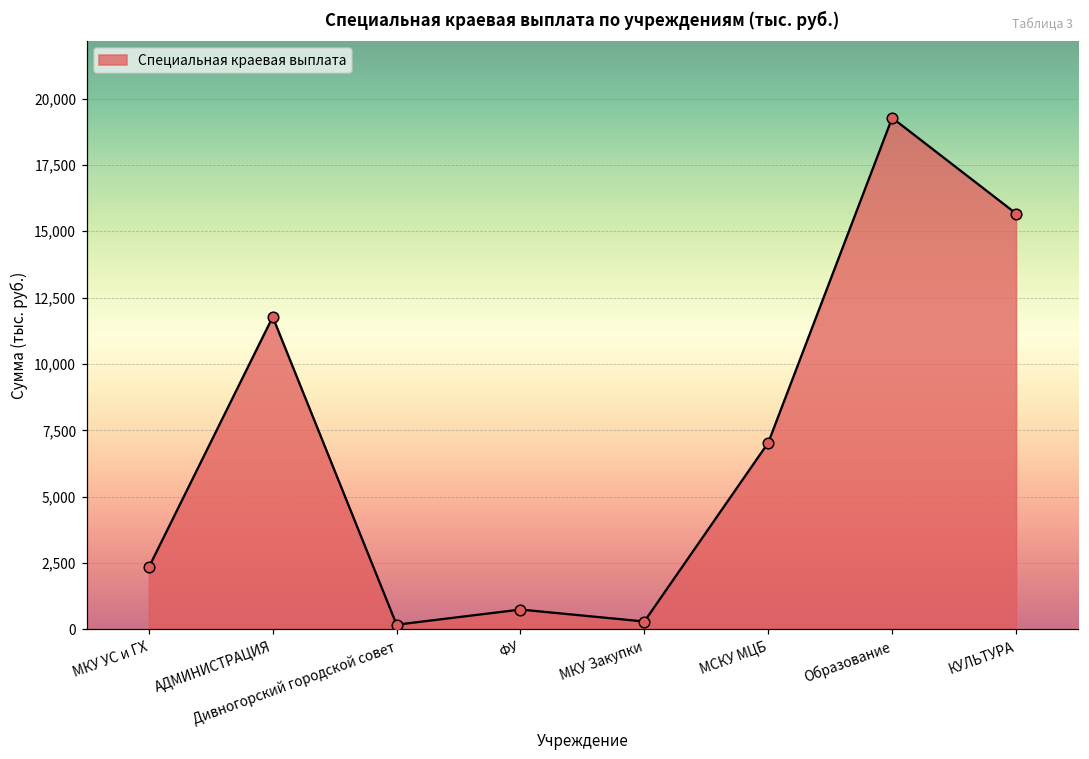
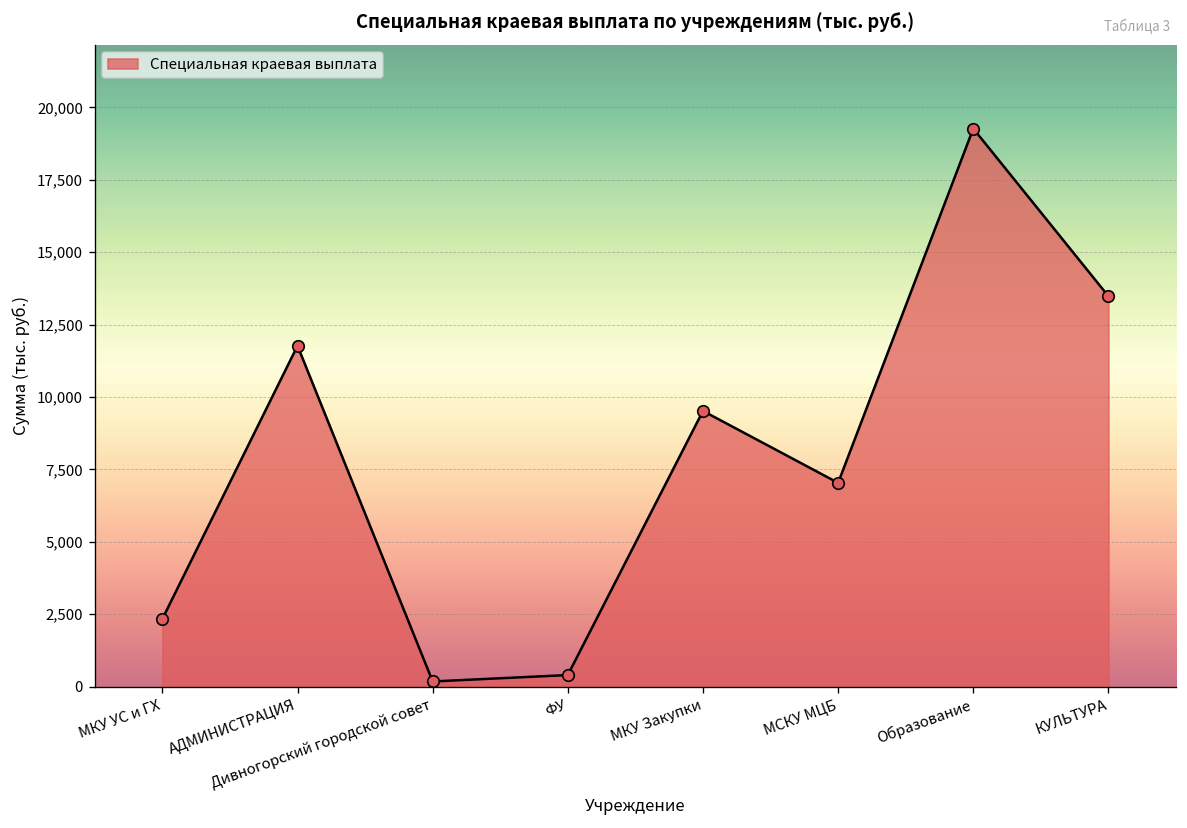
  {
    "МКУ УС и ГХ": "2,300",
    "АДМИНИСТРАЦИЯ": "11,800",
    "Дивногорский городской совет": "200",
-   "ФУ": "700",
-   "МКУ Закупки": "300",
+   "ФУ": "400",
+   "МКУ Закупки": "9,500",
    "МСКУ МЦБ": "7,000",
    "Образование": "19,300",
-   "КУЛЬТУРА": "15,700"
+   "КУЛЬТУРА": "13,500"
  }
